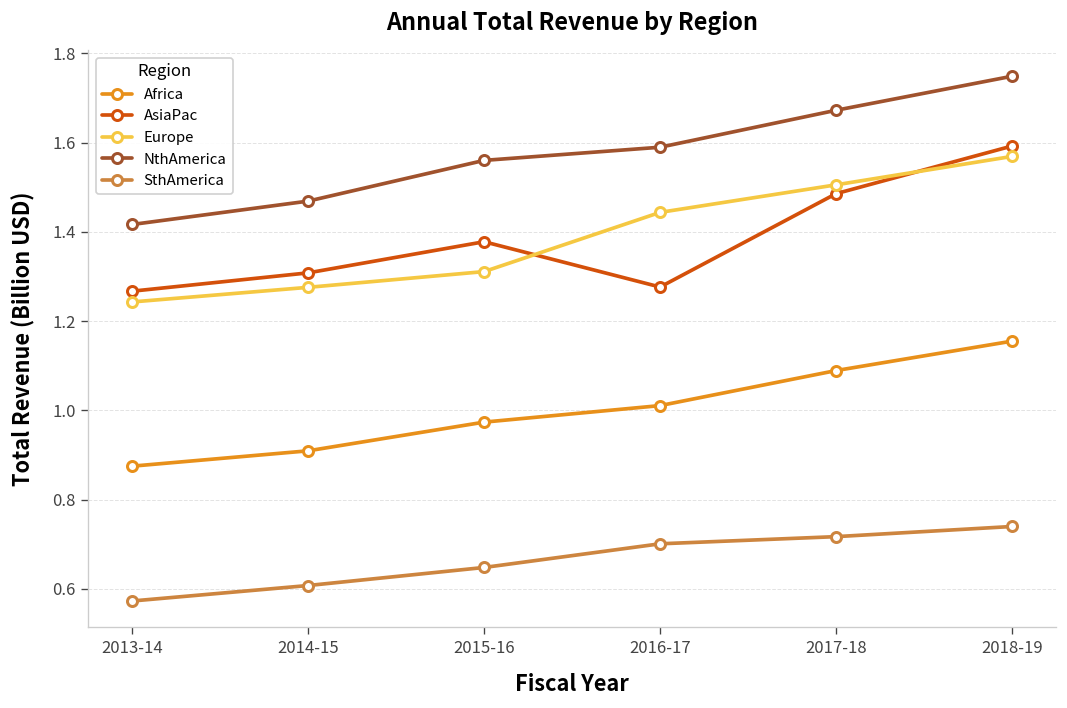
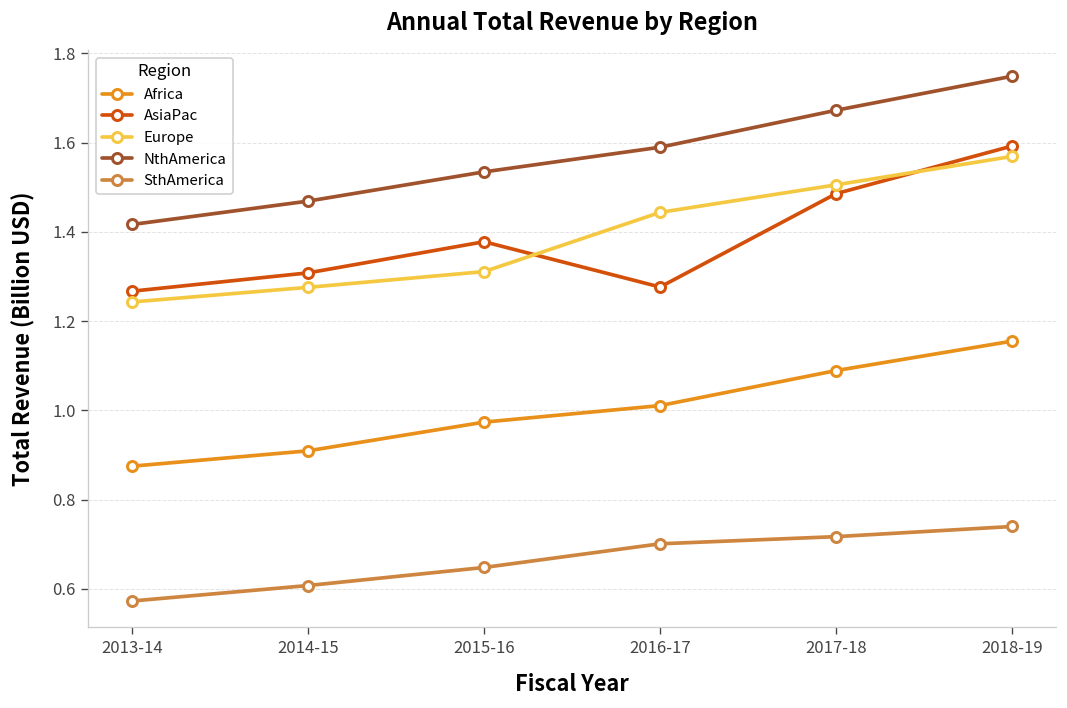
  {
    "AsiaPac": {
      "2013-14": 1.27,
      "2014-15": 1.31,
      "2015-16": 1.38,
      "2016-17": 1.28,
      "2017-18": 1.49,
      "2018-19": 1.59
    },
    "Europe": {
      "2013-14": 1.24,
      "2014-15": 1.28,
      "2015-16": 1.31,
      "2016-17": 1.44,
      "2017-18": 1.51,
      "2018-19": 1.57
    },
    "NthAmerica": {
      "2013-14": 1.42,
      "2014-15": 1.47,
-     "2015-16": 1.56,
+     "2015-16": 1.53,
      "2016-17": 1.59,
      "2017-18": 1.67,
      "2018-19": 1.75
    }
  }
